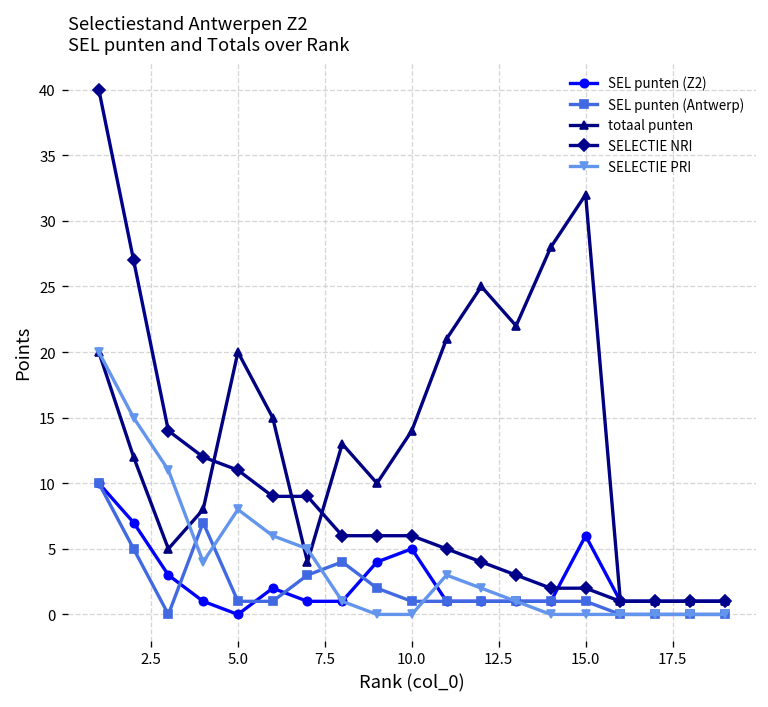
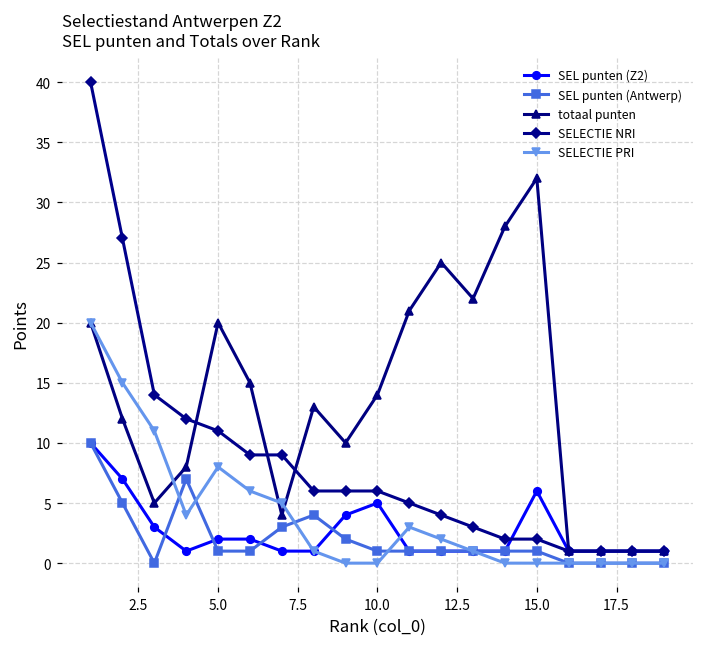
  {
    "SEL punten (Z2)": {
-     "5.0": 0,
+     "5.0": 2,
      "10.0": 5,
      "15.0": 6
    }
  }
